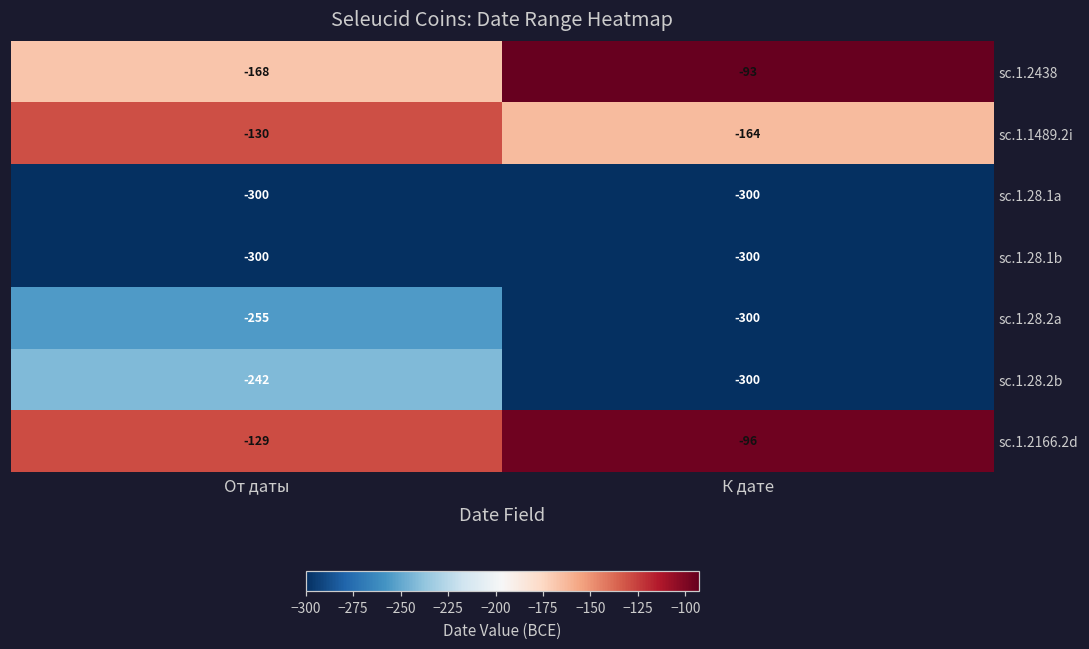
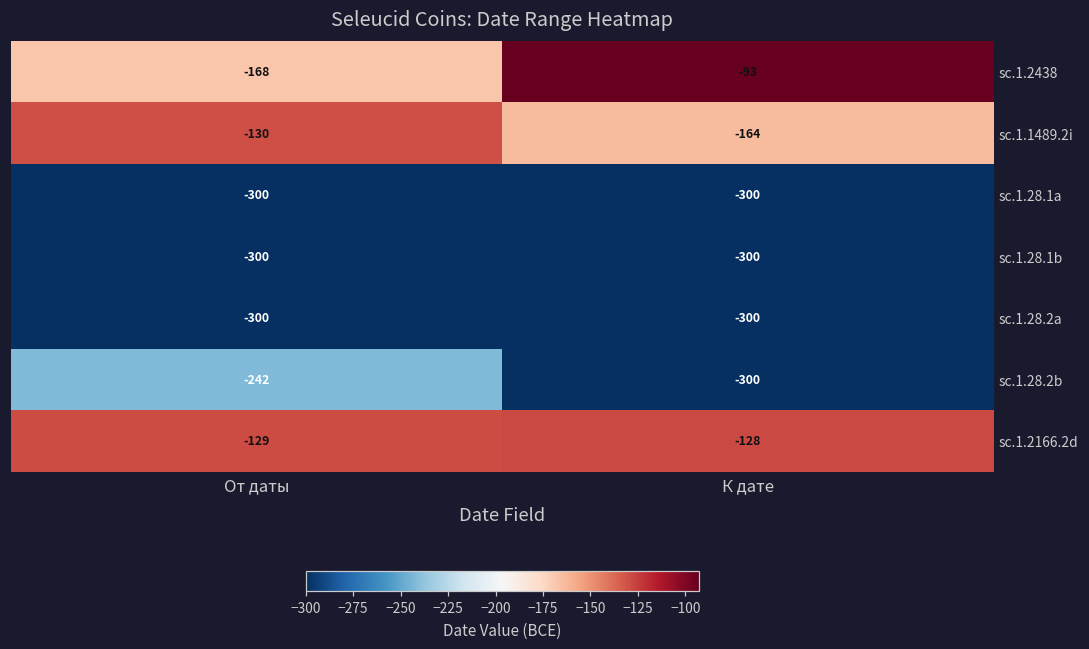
  {
    "sc.1.2438": {
      "От даты": -168,
      "К дате": -93
    },
    "sc.1.1489.2i": {
      "От даты": -130,
      "К дате": -164
    },
    "sc.1.28.1a": {
      "От даты": -300,
      "К дате": -300
    },
    "sc.1.28.1b": {
      "От даты": -300,
      "К дате": -300
    },
    "sc.1.28.2a": {
-     "От даты": -255,
+     "От даты": -300,
      "К дате": -300
    },
    "sc.1.28.2b": {
      "От даты": -242,
      "К дате": -300
    },
    "sc.1.2166.2d": {
      "От даты": -129,
-     "К дате": -96
+     "К дате": -128
    }
  }
